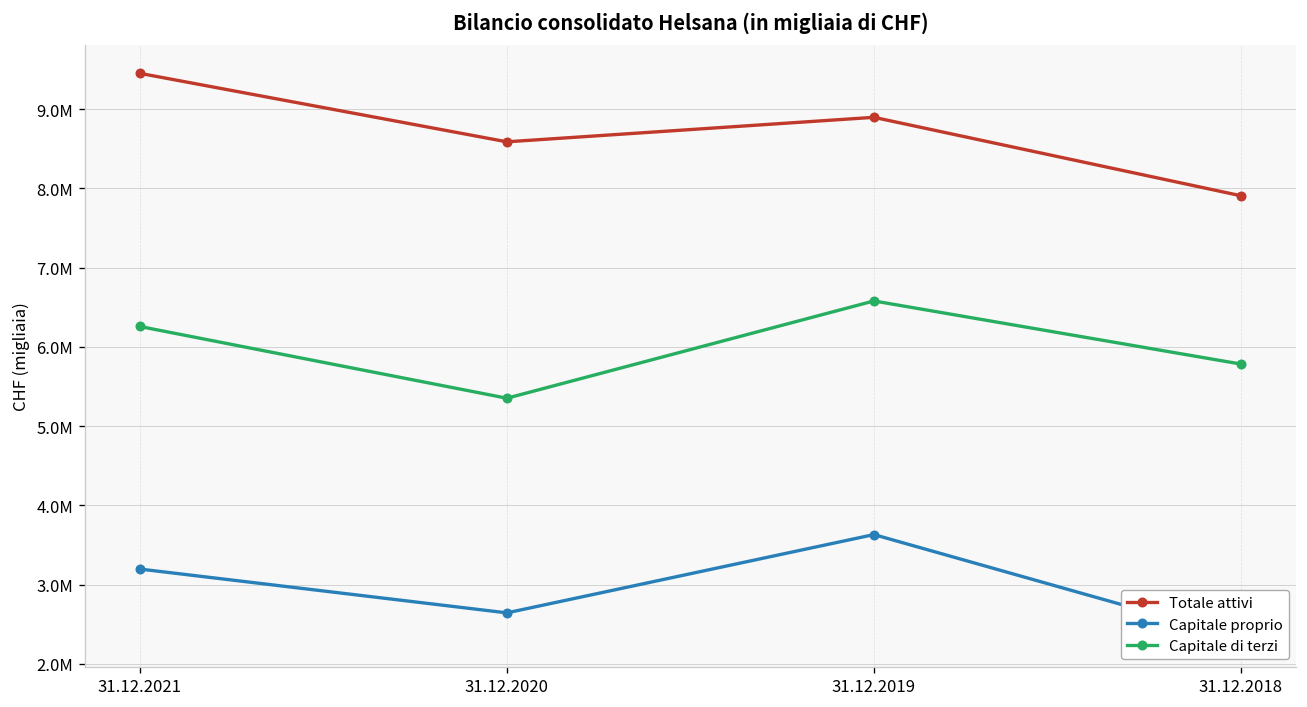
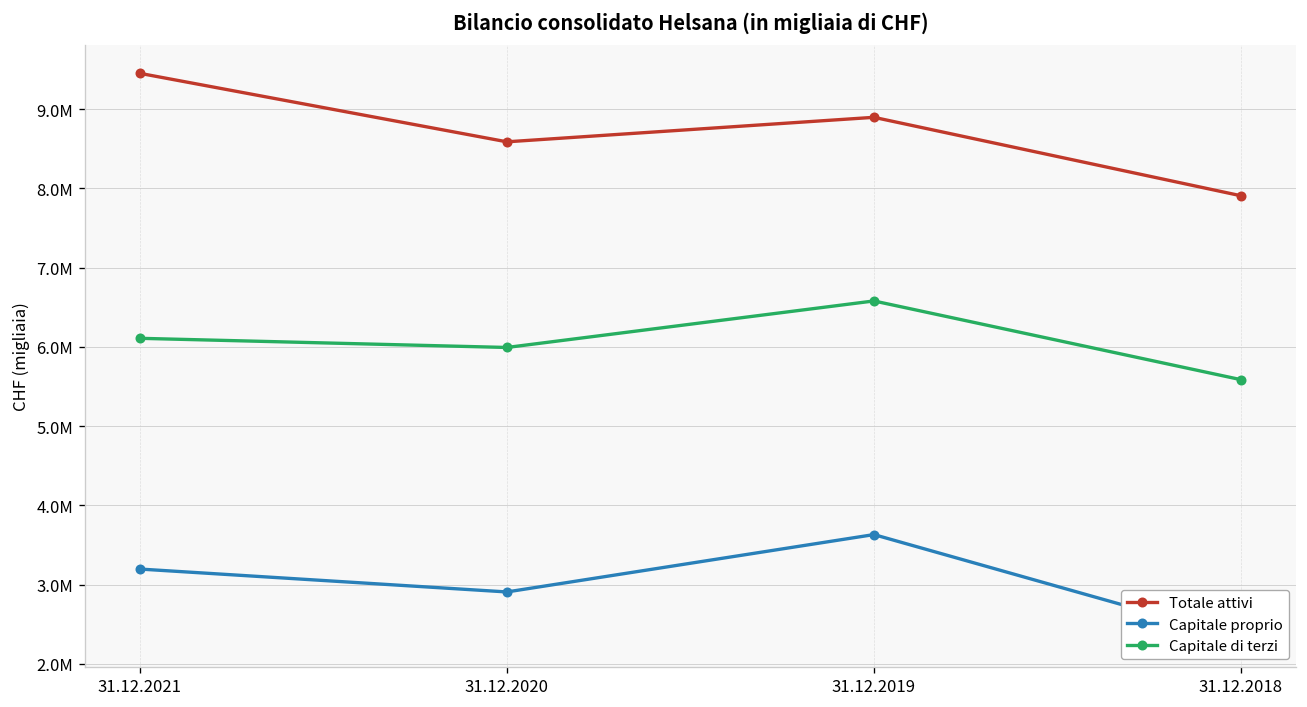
  {
    "Totale attivi": {
      "31.12.2021": 9500000,
      "31.12.2020": 8600000,
      "31.12.2019": 8900000,
      "31.12.2018": 7900000
    },
    "Capitale proprio": {
      "31.12.2021": 3200000,
-     "31.12.2020": 2600000,
+     "31.12.2020": 2900000,
      "31.12.2019": 3600000
    },
    "Capitale di terzi": {
-     "31.12.2021": 6300000,
-     "31.12.2020": 5400000,
+     "31.12.2021": 6100000,
+     "31.12.2020": 6000000,
      "31.12.2019": 6600000,
-     "31.12.2018": 5800000
+     "31.12.2018": 5600000
    }
  }
